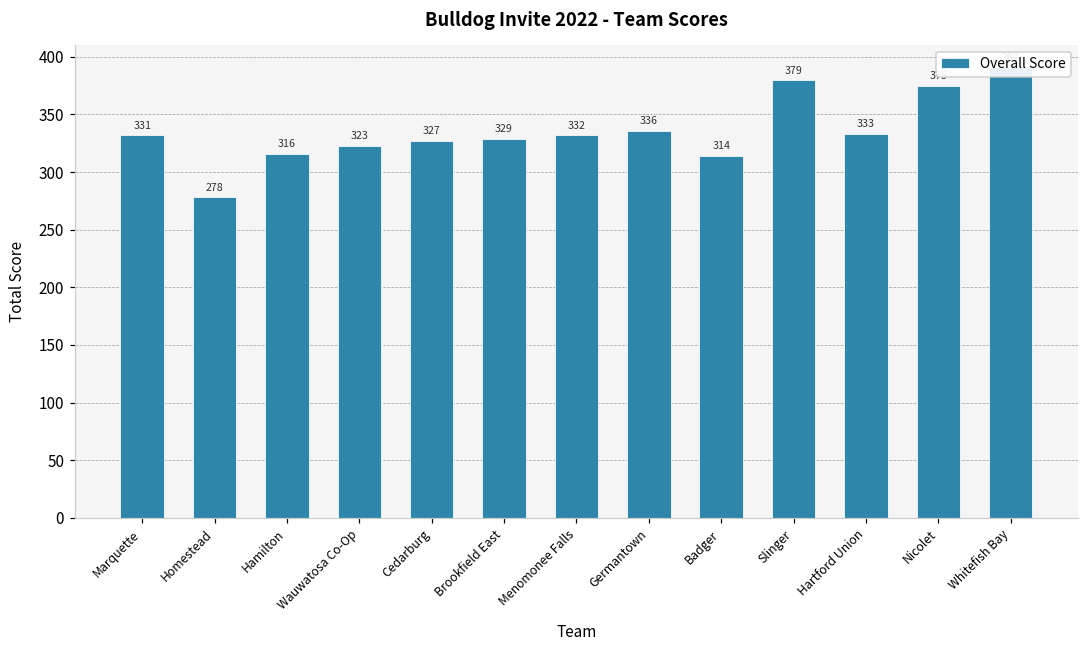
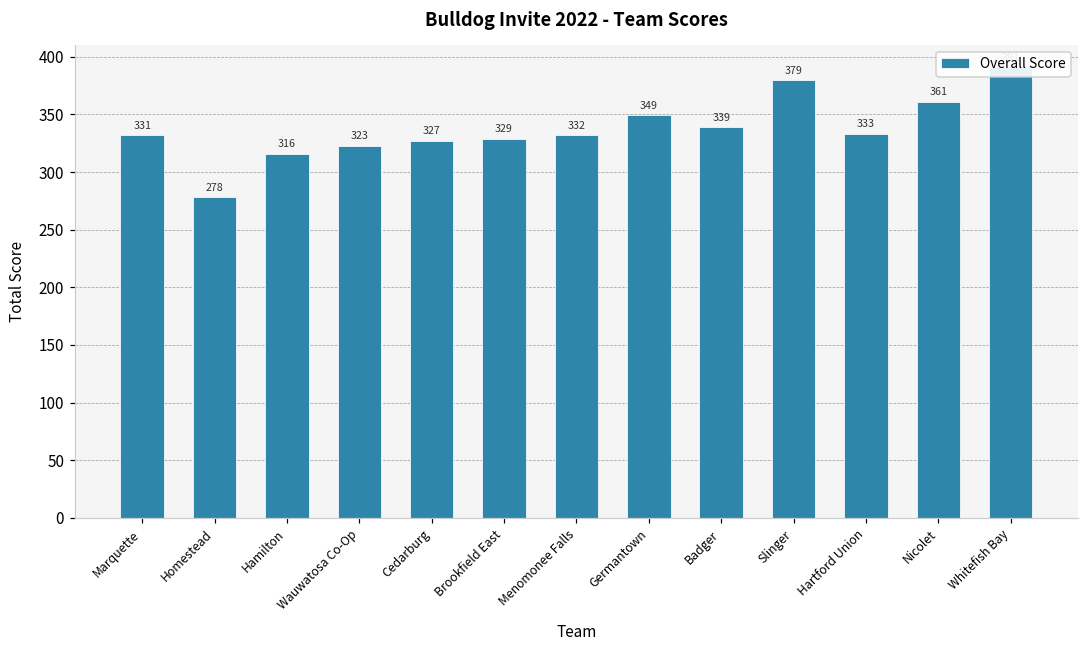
  {
    "Homestead": 278,
    "Hamilton": 316,
    "Wauwatosa Co-Op": 323,
    "Cedarburg": 327,
    "Brookfield East": 329,
    "Menomonee Falls": 332,
-   "Germantown": 336,
-   "Badger": 314,
+   "Germantown": 349,
+   "Badger": 339,
    "Hartford Union": 333,
-   "Nicolet": 375
+   "Nicolet": 361
  }
